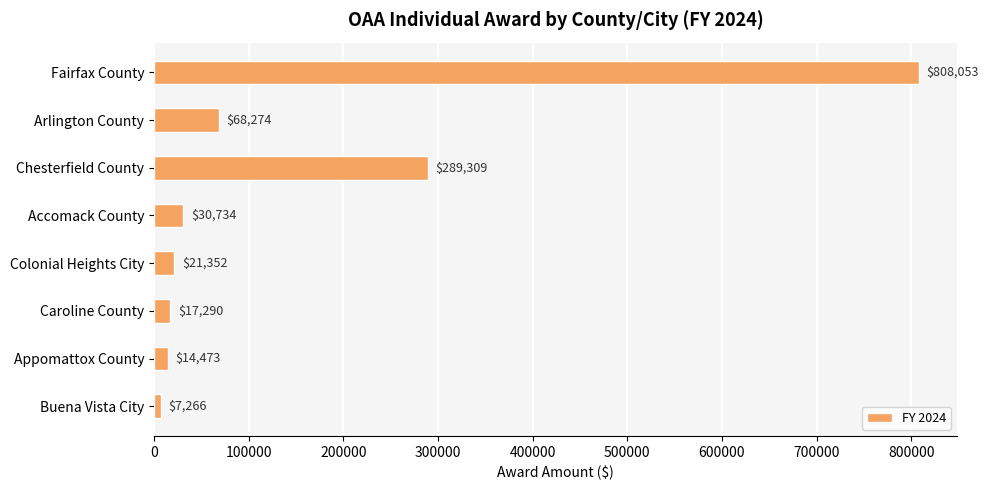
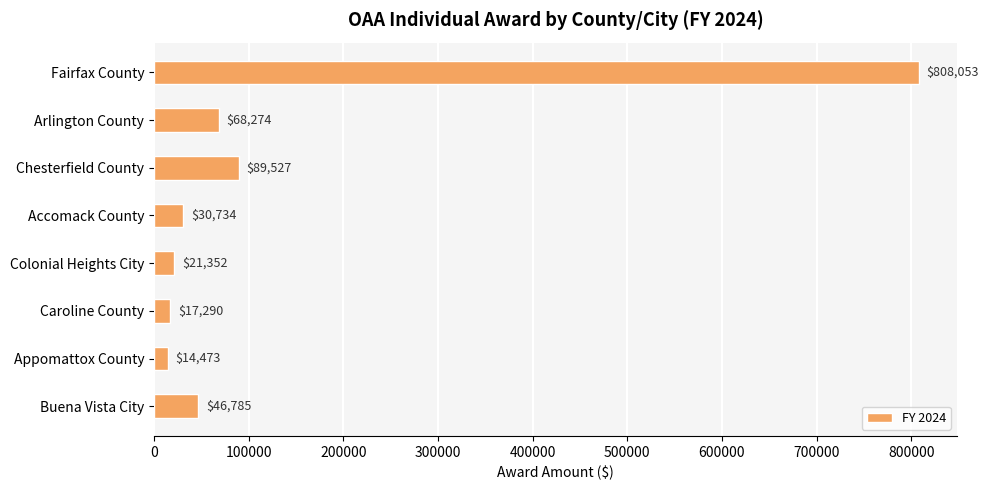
  {
    "Fairfax County": "$808,053",
    "Arlington County": "$68,274",
-   "Chesterfield County": "$289,309",
+   "Chesterfield County": "$89,527",
    "Accomack County": "$30,734",
    "Colonial Heights City": "$21,352",
    "Caroline County": "$17,290",
    "Appomattox County": "$14,473",
-   "Buena Vista City": "$7,266"
+   "Buena Vista City": "$46,785"
  }
